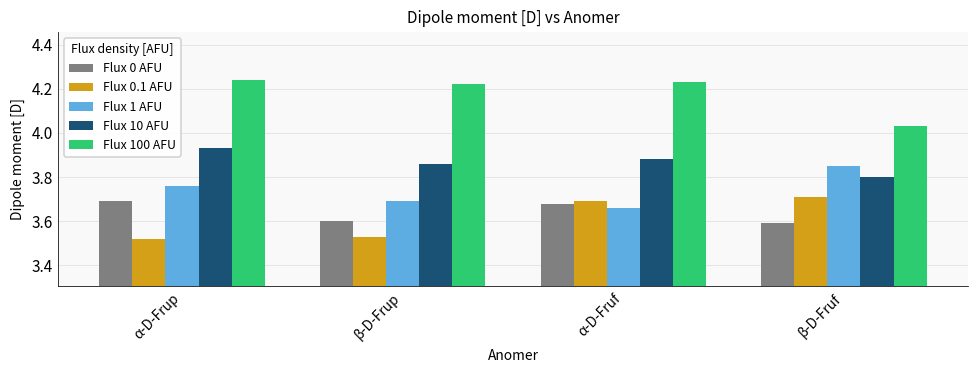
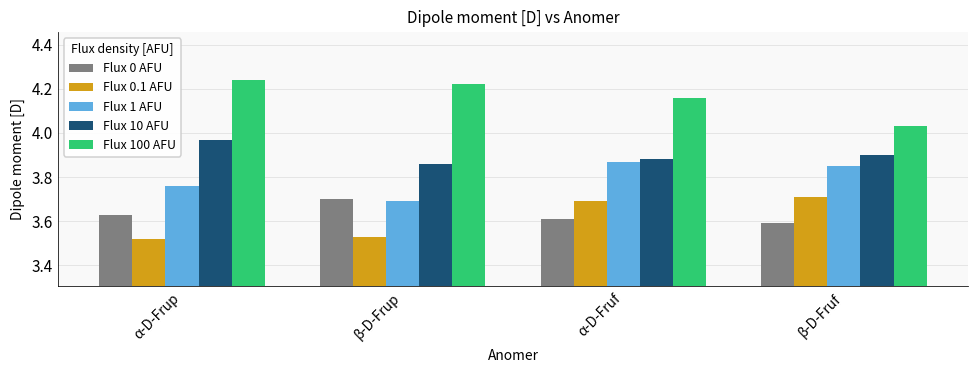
  {
    "Flux 0 AFU": {
-     "α-D-Frup": 3.69,
-     "β-D-Frup": 3.6,
-     "α-D-Fruf": 3.68,
+     "α-D-Frup": 3.63,
+     "β-D-Frup": 3.7,
+     "α-D-Fruf": 3.61,
      "β-D-Fruf": 3.59
    },
    "Flux 0.1 AFU": {
      "α-D-Frup": 3.52,
      "β-D-Frup": 3.53,
      "α-D-Fruf": 3.69,
      "β-D-Fruf": 3.71
    },
    "Flux 1 AFU": {
      "α-D-Frup": 3.76,
      "β-D-Frup": 3.69,
-     "α-D-Fruf": 3.66,
+     "α-D-Fruf": 3.87,
      "β-D-Fruf": 3.85
    },
    "Flux 10 AFU": {
-     "α-D-Frup": 3.93,
+     "α-D-Frup": 3.97,
      "β-D-Frup": 3.86,
      "α-D-Fruf": 3.88,
-     "β-D-Fruf": 3.8
+     "β-D-Fruf": 3.9
    },
    "Flux 100 AFU": {
      "α-D-Frup": 4.24,
      "β-D-Frup": 4.22,
-     "α-D-Fruf": 4.23,
+     "α-D-Fruf": 4.16,
      "β-D-Fruf": 4.03
    }
  }
